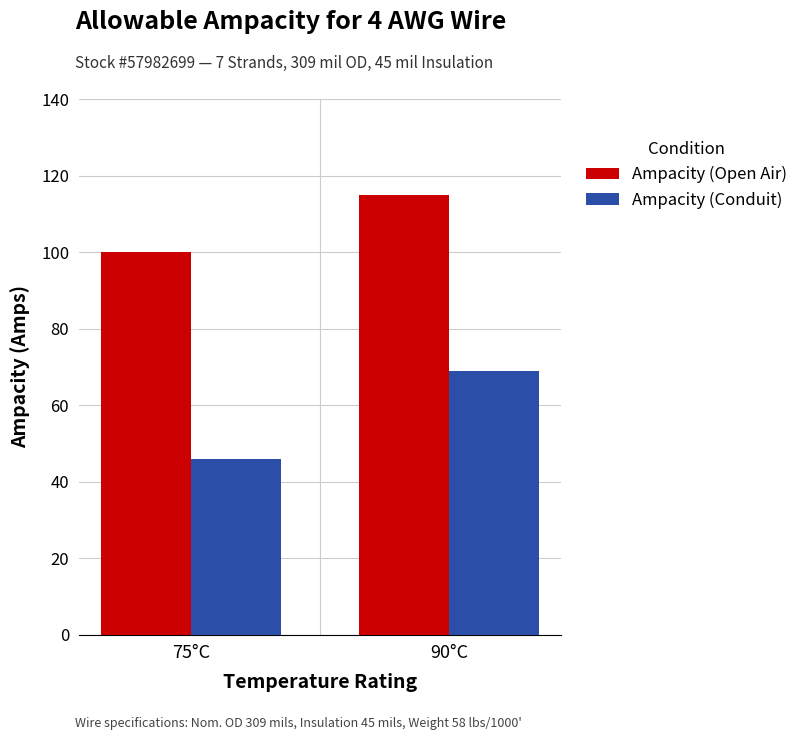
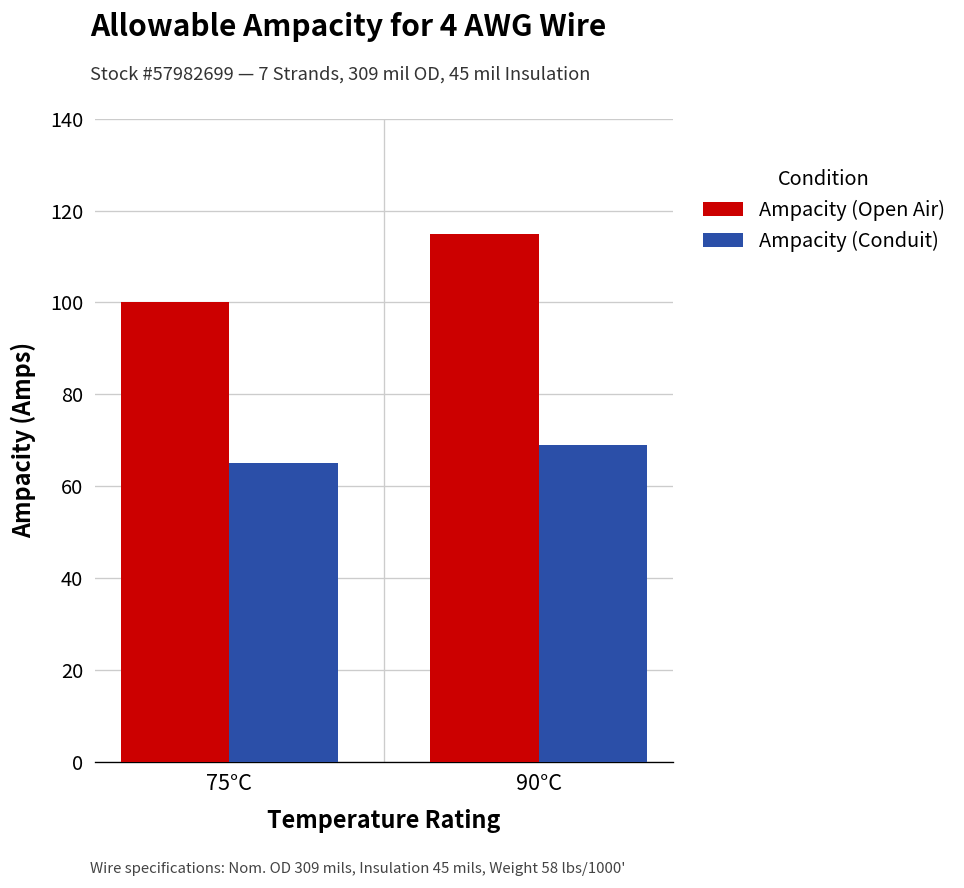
  {
    "Ampacity (Open Air)": {
      "75°C": 100,
      "90°C": 115
    },
    "Ampacity (Conduit)": {
-     "75°C": 46,
+     "75°C": 65,
      "90°C": 69
    }
  }
